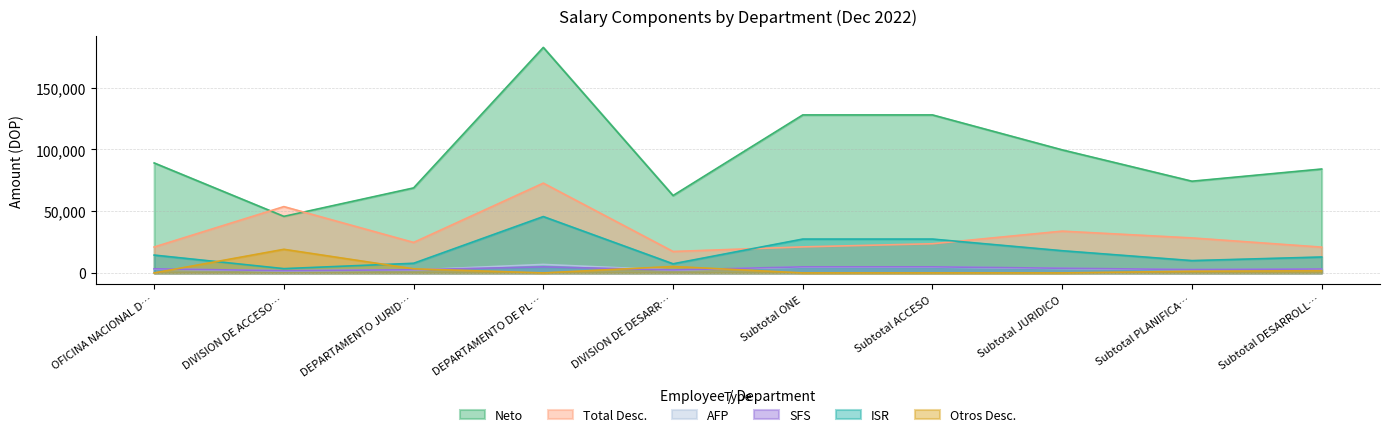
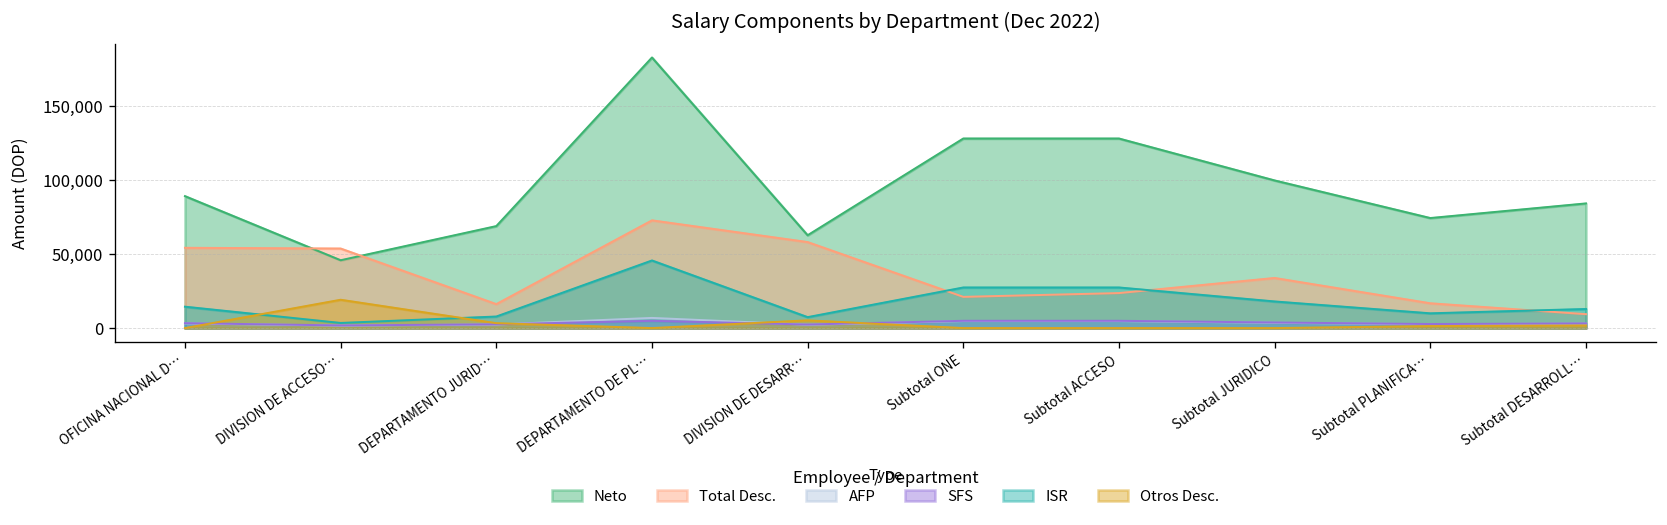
  {
    "Total Desc.": {
-     "OFICINA NACIONAL D…": "21,000",
+     "OFICINA NACIONAL D…": "54,000",
      "DIVISION DE ACCESO…": "54,000",
-     "DEPARTAMENTO JURID…": "25,000",
+     "DEPARTAMENTO JURID…": "16,000",
      "DEPARTAMENTO DE PL…": "73,000",
-     "DIVISION DE DESARR…": "17,000",
+     "DIVISION DE DESARR…": "58,000",
      "Subtotal ONE": "21,000",
      "Subtotal ACCESO": "24,000",
      "Subtotal JURIDICO": "34,000",
-     "Subtotal PLANIFICA…": "28,000",
-     "Subtotal DESARROLL…": "21,000"
+     "Subtotal PLANIFICA…": "17,000",
+     "Subtotal DESARROLL…": "9,000"
    },
    "Otros Desc.": {
      "OFICINA NACIONAL D…": "0",
      "DIVISION DE ACCESO…": "19,000",
      "DEPARTAMENTO DE PL…": "0",
      "DIVISION DE DESARR…": "5,000",
      "Subtotal ONE": "0",
      "Subtotal ACCESO": "0",
      "Subtotal JURIDICO": "0"
    }
  }
